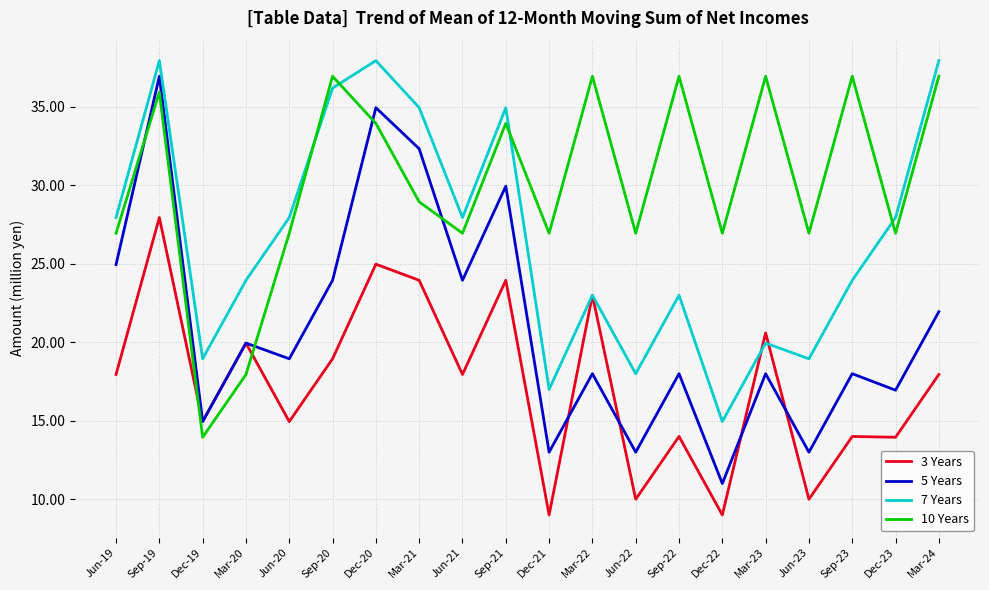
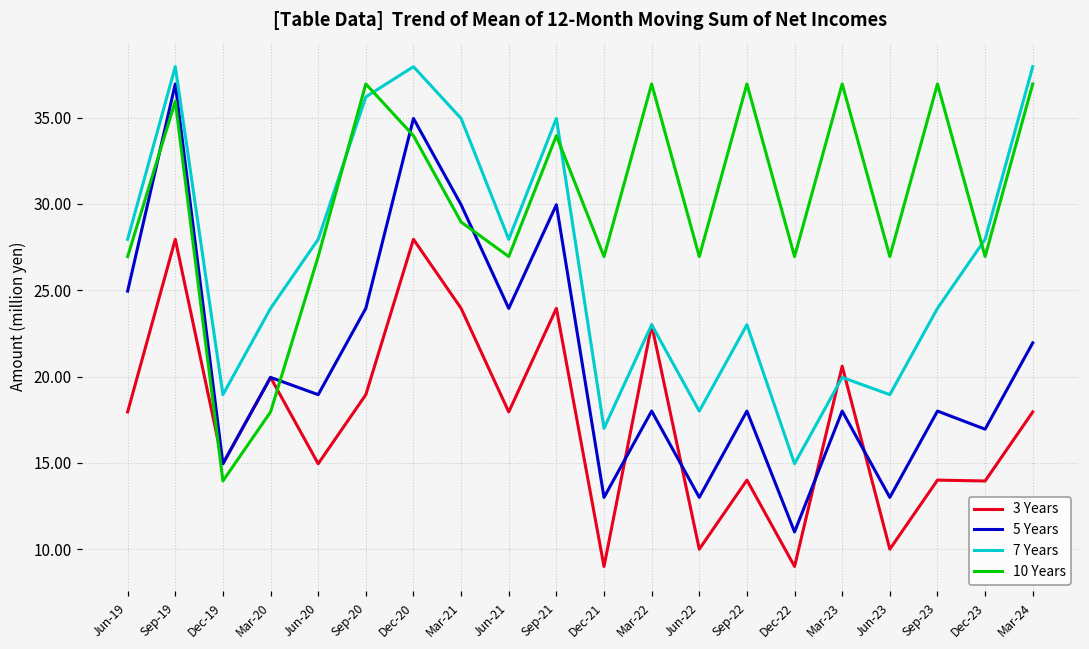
  {
    "3 Years": {
      "Jun-19": 18.0,
      "Sep-19": 28.0,
      "Jun-20": 15.0,
      "Sep-20": 19.0,
-     "Dec-20": 25.0,
+     "Dec-20": 28.0,
      "Mar-21": 24.0,
      "Jun-21": 18.0,
      "Sep-21": 24.0,
      "Dec-21": 9.0,
      "Jun-22": 10.0,
      "Sep-22": 14.0,
      "Dec-22": 9.0,
      "Mar-23": 20.6,
      "Jun-23": 10.0,
      "Sep-23": 14.0,
      "Dec-23": 14.0,
      "Mar-24": 18.0
    },
    "5 Years": {
      "Jun-19": 25.0,
      "Sep-19": 37.0,
      "Jun-20": 19.0,
      "Sep-20": 24.0,
      "Dec-20": 35.0,
-     "Mar-21": 32.3,
+     "Mar-21": 30.0,
      "Jun-21": 24.0,
      "Sep-21": 30.0,
      "Dec-21": 13.0,
      "Mar-22": 18.0,
      "Jun-22": 13.0,
      "Sep-22": 18.0,
      "Dec-22": 11.0,
      "Mar-23": 18.0,
      "Jun-23": 13.0,
      "Sep-23": 18.0,
      "Dec-23": 17.0,
      "Mar-24": 22.0
    },
    "7 Years": {
      "Jun-19": 28.0,
      "Sep-19": 38.0,
      "Dec-19": 19.0,
      "Mar-20": 24.0,
      "Jun-20": 28.0,
      "Sep-20": 36.2,
      "Dec-20": 38.0,
      "Mar-21": 35.0,
      "Jun-21": 28.0,
      "Sep-21": 35.0,
      "Dec-21": 17.0,
      "Jun-22": 18.0,
      "Sep-22": 23.0,
      "Dec-22": 15.0,
      "Mar-23": 20.0,
      "Jun-23": 19.0,
      "Sep-23": 24.0,
      "Dec-23": 28.0,
      "Mar-24": 38.0
    },
    "10 Years": {
      "Jun-19": 27.0,
      "Sep-19": 36.0,
      "Dec-19": 14.0,
      "Mar-20": 18.0,
      "Jun-20": 27.0,
      "Sep-20": 37.0,
      "Dec-20": 34.0,
      "Mar-21": 29.0,
      "Jun-21": 27.0,
      "Sep-21": 34.0,
      "Dec-21": 27.0,
      "Mar-22": 37.0,
      "Jun-22": 27.0,
      "Sep-22": 37.0,
      "Dec-22": 27.0,
      "Mar-23": 37.0,
      "Jun-23": 27.0,
      "Sep-23": 37.0,
      "Dec-23": 27.0,
      "Mar-24": 37.0
    }
  }
